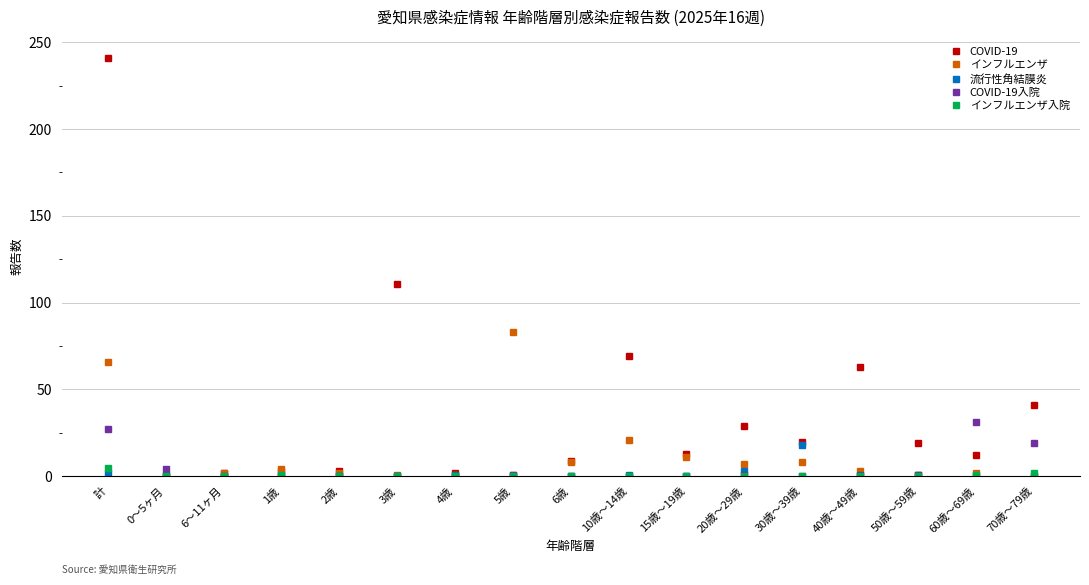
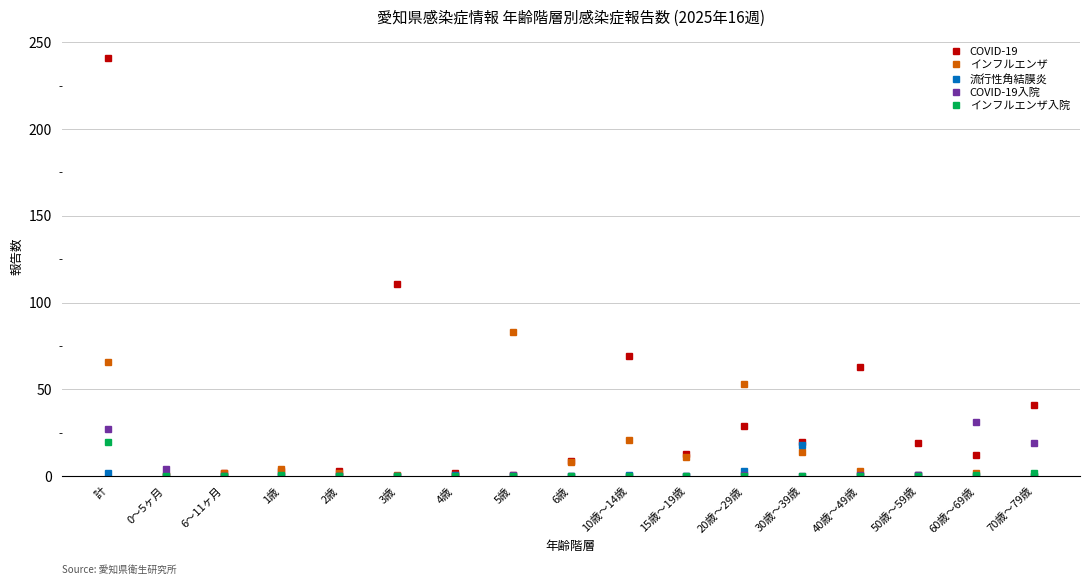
  {
    "COVID-19": {
      "計": 241,
      "3歳": 111,
      "10歳～14歳": 69,
      "15歳～19歳": 13,
      "20歳～29歳": 29,
      "30歳～39歳": 20,
      "40歳～49歳": 63,
      "50歳～59歳": 19,
      "60歳～69歳": 12,
      "70歳～79歳": 41
    },
    "インフルエンザ": {
      "計": 66,
      "5歳": 83,
      "10歳～14歳": 21,
      "15歳～19歳": 11,
-     "20歳～29歳": 7,
-     "30歳～39歳": 8,
+     "20歳～29歳": 53,
+     "30歳～39歳": 14,
      "40歳～49歳": 3
    },
    "流行性角結膜炎": {
      "計": 2,
      "20歳～29歳": 3,
      "30歳～39歳": 18
    },
    "COVID-19入院": {
      "計": 27,
      "0～5ヶ月": 4,
      "60歳～69歳": 31,
      "70歳～79歳": 19
    },
    "インフルエンザ入院": {
-     "計": 5,
+     "計": 20,
      "70歳～79歳": 2
    }
  }
